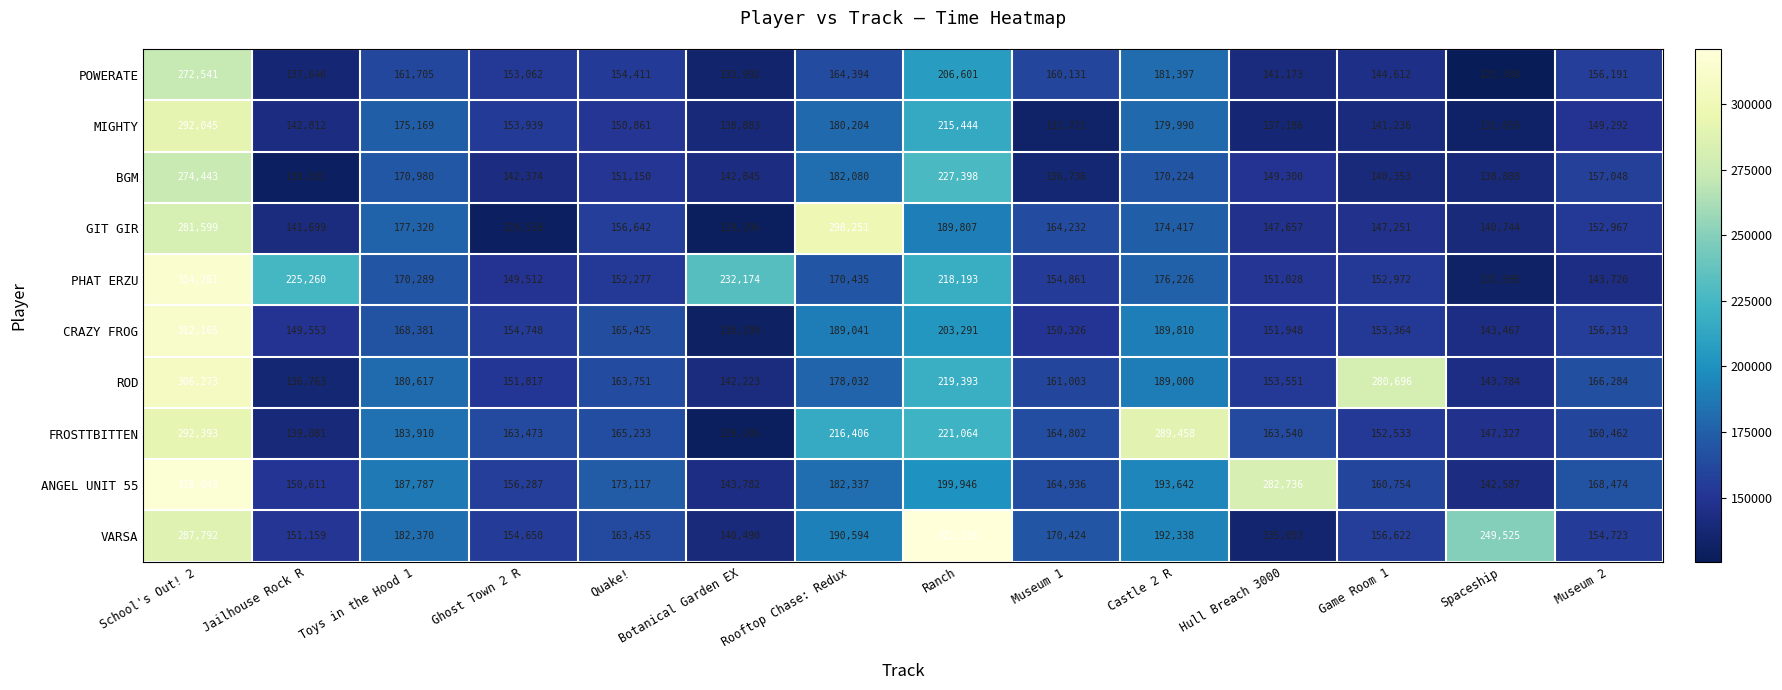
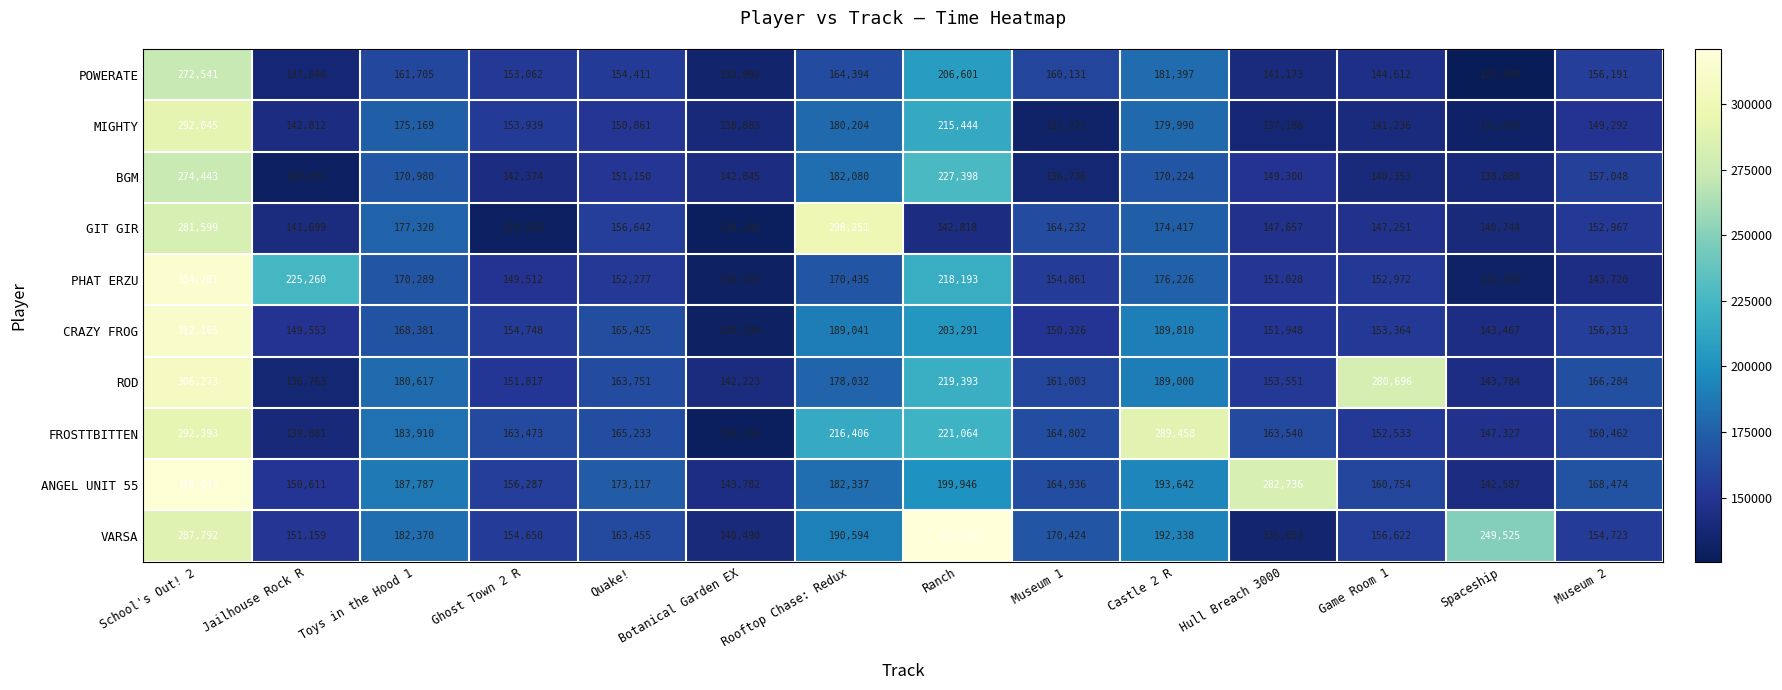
  {
    "POWERATE": {
      "School's Out! 2": "272,541",
      "Jailhouse Rock R": "137,646",
      "Toys in the Hood 1": "161,705",
      "Ghost Town 2 R": "153,062",
      "Quake!": "154,411",
      "Botanical Garden EX": "133,992",
      "Rooftop Chase: Redux": "164,394",
      "Ranch": "206,601",
      "Museum 1": "160,131",
      "Castle 2 R": "181,397",
      "Hull Breach 3000": "141,173",
      "Game Room 1": "144,612",
      "Spaceship": "125,508",
      "Museum 2": "156,191"
    },
    "MIGHTY": {
      "School's Out! 2": "292,045",
      "Jailhouse Rock R": "142,812",
      "Toys in the Hood 1": "175,169",
      "Ghost Town 2 R": "153,939",
      "Quake!": "150,861",
      "Botanical Garden EX": "138,883",
      "Rooftop Chase: Redux": "180,204",
      "Ranch": "215,444",
      "Museum 1": "132,721",
      "Castle 2 R": "179,990",
      "Hull Breach 3000": "137,186",
      "Game Room 1": "141,236",
      "Spaceship": "131,650",
      "Museum 2": "149,292"
    },
    "BGM": {
      "School's Out! 2": "274,443",
      "Jailhouse Rock R": "130,031",
      "Toys in the Hood 1": "170,980",
      "Ghost Town 2 R": "142,374",
      "Quake!": "151,150",
      "Botanical Garden EX": "142,845",
      "Rooftop Chase: Redux": "182,080",
      "Ranch": "227,398",
      "Museum 1": "136,736",
      "Castle 2 R": "170,224",
      "Hull Breach 3000": "149,300",
      "Game Room 1": "140,353",
      "Spaceship": "138,888",
      "Museum 2": "157,048"
    },
    "GIT GIR": {
      "School's Out! 2": "281,599",
      "Jailhouse Rock R": "141,699",
      "Toys in the Hood 1": "177,320",
      "Ghost Town 2 R": "129,558",
      "Quake!": "156,642",
      "Botanical Garden EX": "129,206",
      "Rooftop Chase: Redux": "298,251",
-     "Ranch": "189,807",
+     "Ranch": "142,818",
      "Museum 1": "164,232",
      "Castle 2 R": "174,417",
      "Hull Breach 3000": "147,657",
      "Game Room 1": "147,251",
      "Spaceship": "140,744",
      "Museum 2": "152,967"
    },
    "PHAT ERZU": {
      "School's Out! 2": "314,261",
      "Jailhouse Rock R": "225,260",
      "Toys in the Hood 1": "170,289",
      "Ghost Town 2 R": "149,512",
      "Quake!": "152,277",
-     "Botanical Garden EX": "232,174",
+     "Botanical Garden EX": "130,702",
      "Rooftop Chase: Redux": "170,435",
      "Ranch": "218,193",
      "Museum 1": "154,861",
      "Castle 2 R": "176,226",
      "Hull Breach 3000": "151,028",
      "Game Room 1": "152,972",
      "Spaceship": "131,595",
      "Museum 2": "143,720"
    },
    "CRAZY FROG": {
      "School's Out! 2": "312,165",
      "Jailhouse Rock R": "149,553",
      "Toys in the Hood 1": "168,381",
      "Ghost Town 2 R": "154,748",
      "Quake!": "165,425",
      "Botanical Garden EX": "130,199",
      "Rooftop Chase: Redux": "189,041",
      "Ranch": "203,291",
      "Museum 1": "150,326",
      "Castle 2 R": "189,810",
      "Hull Breach 3000": "151,948",
      "Game Room 1": "153,364",
      "Spaceship": "143,467",
      "Museum 2": "156,313"
    },
    "ROD": {
      "School's Out! 2": "306,273",
      "Jailhouse Rock R": "136,763",
      "Toys in the Hood 1": "180,617",
      "Ghost Town 2 R": "151,817",
      "Quake!": "163,751",
      "Botanical Garden EX": "142,223",
      "Rooftop Chase: Redux": "178,032",
      "Ranch": "219,393",
      "Museum 1": "161,003",
      "Castle 2 R": "189,000",
      "Hull Breach 3000": "153,551",
      "Game Room 1": "280,696",
      "Spaceship": "143,784",
      "Museum 2": "166,284"
    },
    "FROSTTBITTEN": {
      "School's Out! 2": "292,393",
      "Jailhouse Rock R": "139,081",
      "Toys in the Hood 1": "183,910",
      "Ghost Town 2 R": "163,473",
      "Quake!": "165,233",
      "Botanical Garden EX": "129,105",
      "Rooftop Chase: Redux": "216,406",
      "Ranch": "221,064",
      "Museum 1": "164,802",
      "Castle 2 R": "289,458",
      "Hull Breach 3000": "163,540",
      "Game Room 1": "152,533",
      "Spaceship": "147,327",
      "Museum 2": "160,462"
    },
    "ANGEL UNIT 55": {
      "Jailhouse Rock R": "150,611",
      "Toys in the Hood 1": "187,787",
      "Ghost Town 2 R": "156,287",
      "Quake!": "173,117",
      "Botanical Garden EX": "143,782",
      "Rooftop Chase: Redux": "182,337",
      "Ranch": "199,946",
      "Museum 1": "164,936",
      "Castle 2 R": "193,642",
      "Hull Breach 3000": "282,736",
      "Game Room 1": "160,754",
      "Spaceship": "142,587",
      "Museum 2": "168,474"
    },
    "VARSA": {
      "School's Out! 2": "287,792",
      "Jailhouse Rock R": "151,159",
      "Toys in the Hood 1": "182,370",
      "Ghost Town 2 R": "154,650",
      "Quake!": "163,455",
      "Botanical Garden EX": "140,490",
      "Rooftop Chase: Redux": "190,594",
      "Museum 1": "170,424",
      "Castle 2 R": "192,338",
      "Hull Breach 3000": "135,053",
      "Game Room 1": "156,622",
      "Spaceship": "249,525",
      "Museum 2": "154,723"
    }
  }
